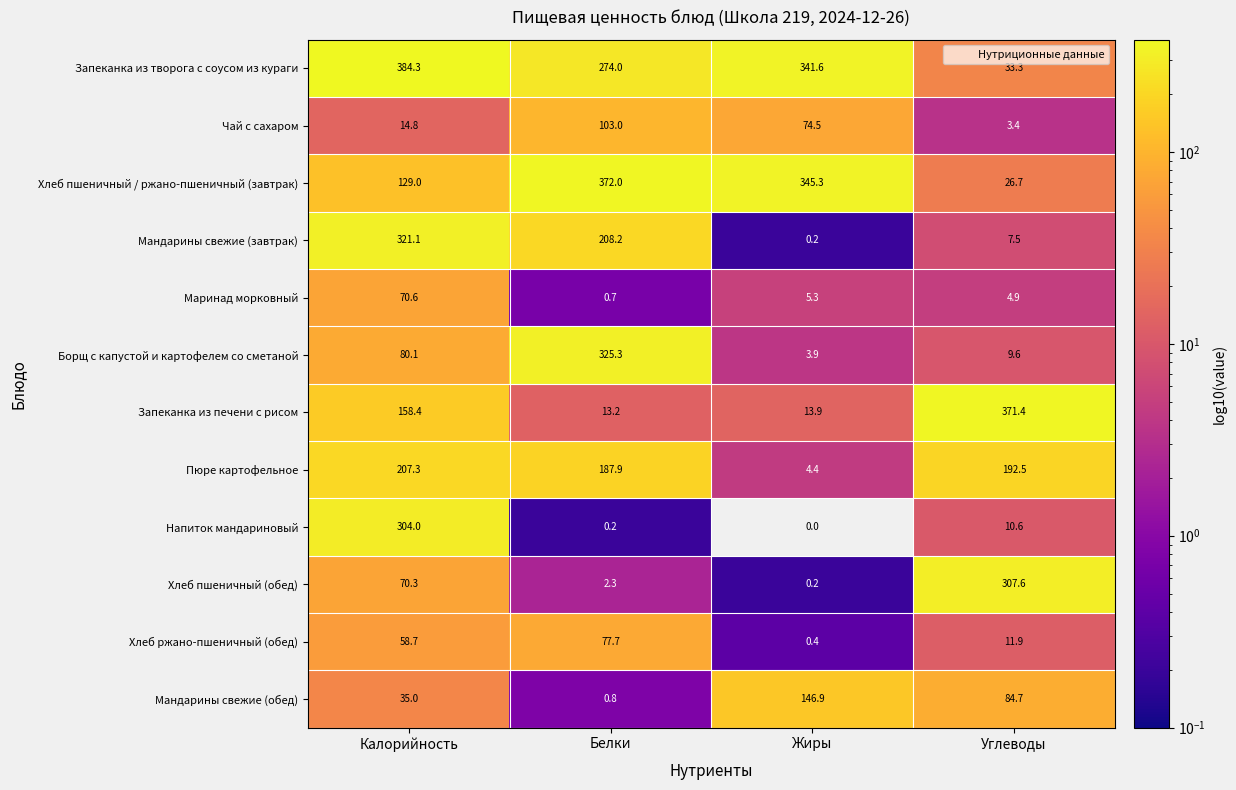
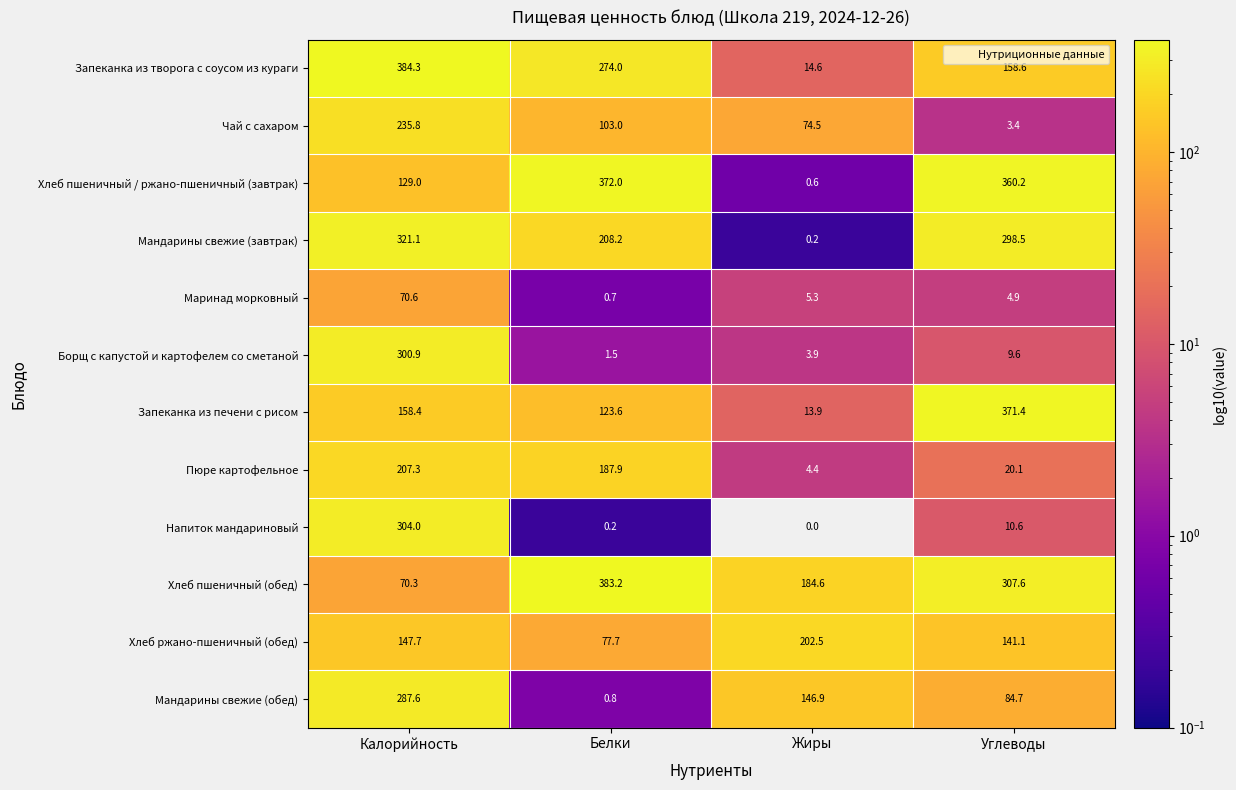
  {
    "Запеканка из творога с соусом из кураги": {
      "Калорийность": 384.3,
      "Белки": 274.0,
-     "Жиры": 341.6,
-     "Углеводы": 33.3
+     "Жиры": 14.6,
+     "Углеводы": 158.6
    },
    "Чай с сахаром": {
-     "Калорийность": 14.8,
+     "Калорийность": 235.8,
      "Белки": 103.0,
      "Жиры": 74.5,
      "Углеводы": 3.4
    },
    "Хлеб пшеничный / ржано-пшеничный (завтрак)": {
      "Калорийность": 129.0,
      "Белки": 372.0,
-     "Жиры": 345.3,
-     "Углеводы": 26.7
+     "Жиры": 0.6,
+     "Углеводы": 360.2
    },
    "Мандарины свежие (завтрак)": {
      "Калорийность": 321.1,
      "Белки": 208.2,
      "Жиры": 0.2,
-     "Углеводы": 7.5
+     "Углеводы": 298.5
    },
    "Маринад морковный": {
      "Калорийность": 70.6,
      "Белки": 0.7,
      "Жиры": 5.3,
      "Углеводы": 4.9
    },
    "Борщ с капустой и картофелем со сметаной": {
-     "Калорийность": 80.1,
-     "Белки": 325.3,
+     "Калорийность": 300.9,
+     "Белки": 1.5,
      "Жиры": 3.9,
      "Углеводы": 9.6
    },
    "Запеканка из печени с рисом": {
      "Калорийность": 158.4,
-     "Белки": 13.2,
+     "Белки": 123.6,
      "Жиры": 13.9,
      "Углеводы": 371.4
    },
    "Пюре картофельное": {
      "Калорийность": 207.3,
      "Белки": 187.9,
      "Жиры": 4.4,
-     "Углеводы": 192.5
+     "Углеводы": 20.1
    },
    "Напиток мандариновый": {
      "Калорийность": 304.0,
      "Белки": 0.2,
      "Жиры": 0.0,
      "Углеводы": 10.6
    },
    "Хлеб пшеничный (обед)": {
      "Калорийность": 70.3,
-     "Белки": 2.3,
-     "Жиры": 0.2,
+     "Белки": 383.2,
+     "Жиры": 184.6,
      "Углеводы": 307.6
    },
    "Хлеб ржано-пшеничный (обед)": {
-     "Калорийность": 58.7,
+     "Калорийность": 147.7,
      "Белки": 77.7,
-     "Жиры": 0.4,
-     "Углеводы": 11.9
+     "Жиры": 202.5,
+     "Углеводы": 141.1
    },
    "Мандарины свежие (обед)": {
-     "Калорийность": 35.0,
+     "Калорийность": 287.6,
      "Белки": 0.8,
      "Жиры": 146.9,
      "Углеводы": 84.7
    }
  }
